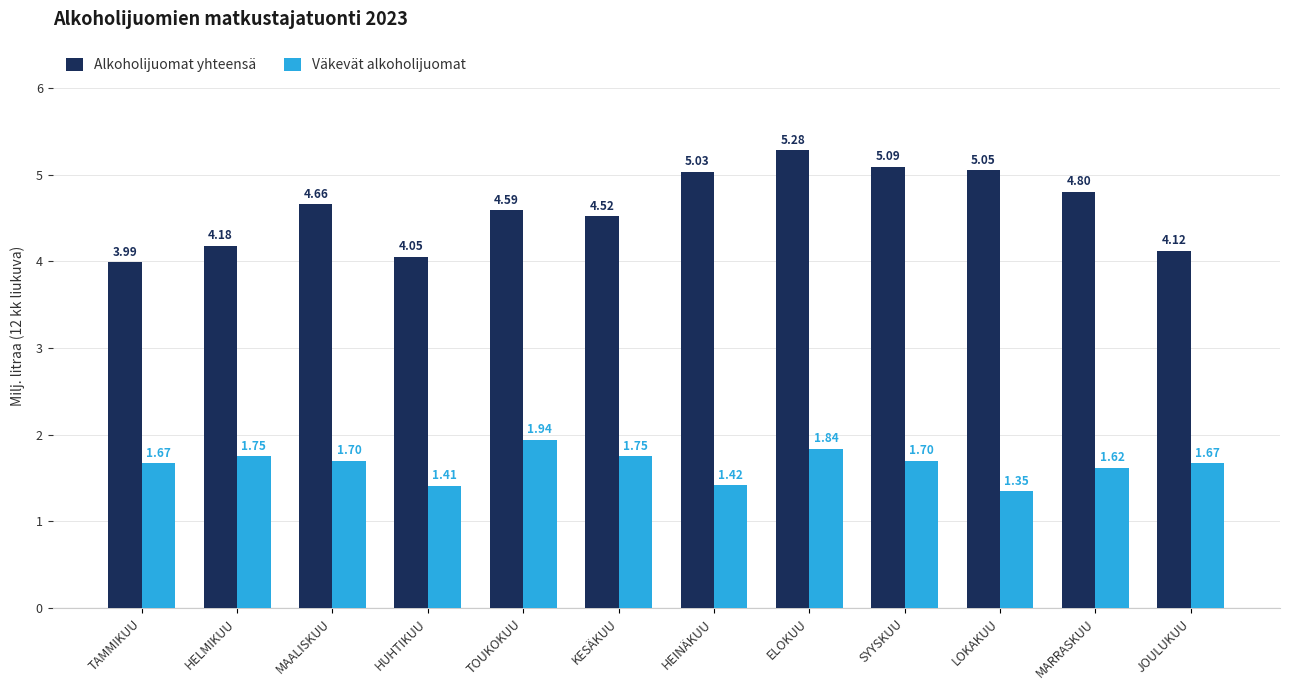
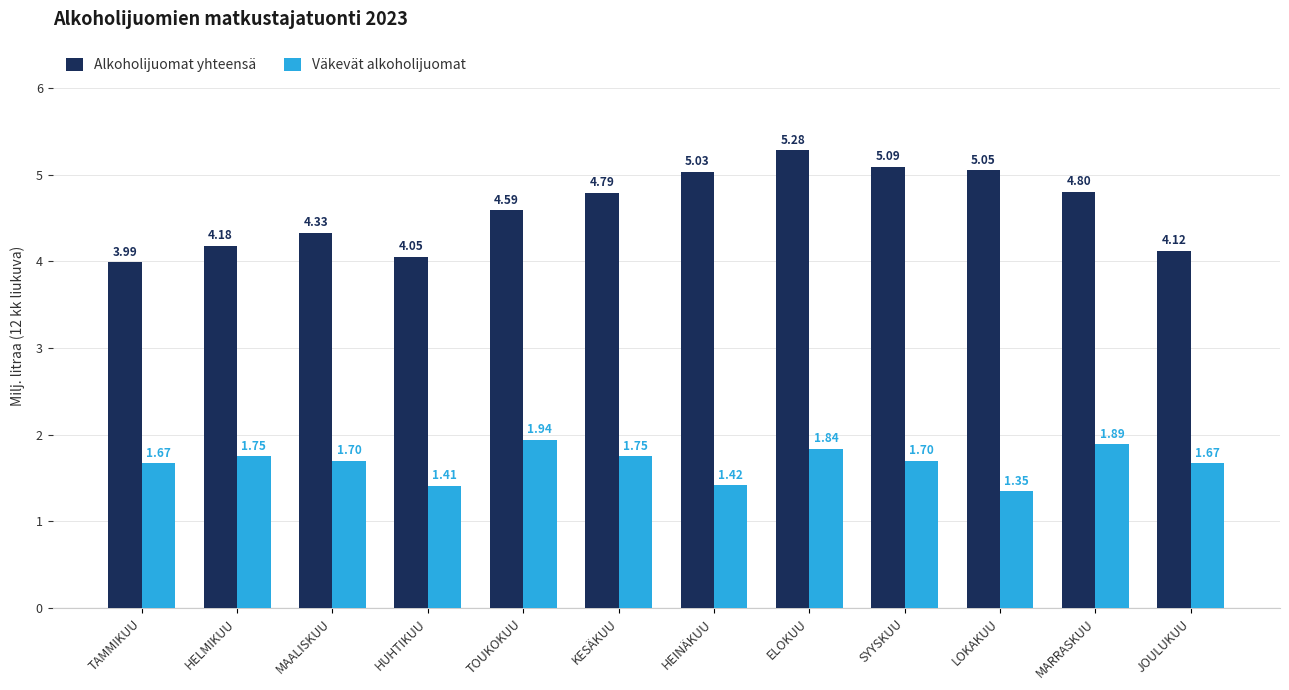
  {
    "Alkoholijuomat yhteensä": {
      "TAMMIKUU": 3.99,
      "HELMIKUU": 4.18,
-     "MAALISKUU": 4.66,
+     "MAALISKUU": 4.33,
      "HUHTIKUU": 4.05,
      "TOUKOKUU": 4.59,
-     "KESÄKUU": 4.52,
+     "KESÄKUU": 4.79,
      "HEINÄKUU": 5.03,
      "ELOKUU": 5.28,
      "SYYSKUU": 5.09,
      "LOKAKUU": 5.05,
      "MARRASKUU": 4.80,
      "JOULUKUU": 4.12
    },
    "Väkevät alkoholijuomat": {
      "TAMMIKUU": 1.67,
      "HELMIKUU": 1.75,
      "MAALISKUU": 1.70,
      "HUHTIKUU": 1.41,
      "TOUKOKUU": 1.94,
      "KESÄKUU": 1.75,
      "HEINÄKUU": 1.42,
      "ELOKUU": 1.84,
      "SYYSKUU": 1.70,
      "LOKAKUU": 1.35,
-     "MARRASKUU": 1.62,
+     "MARRASKUU": 1.89,
      "JOULUKUU": 1.67
    }
  }
